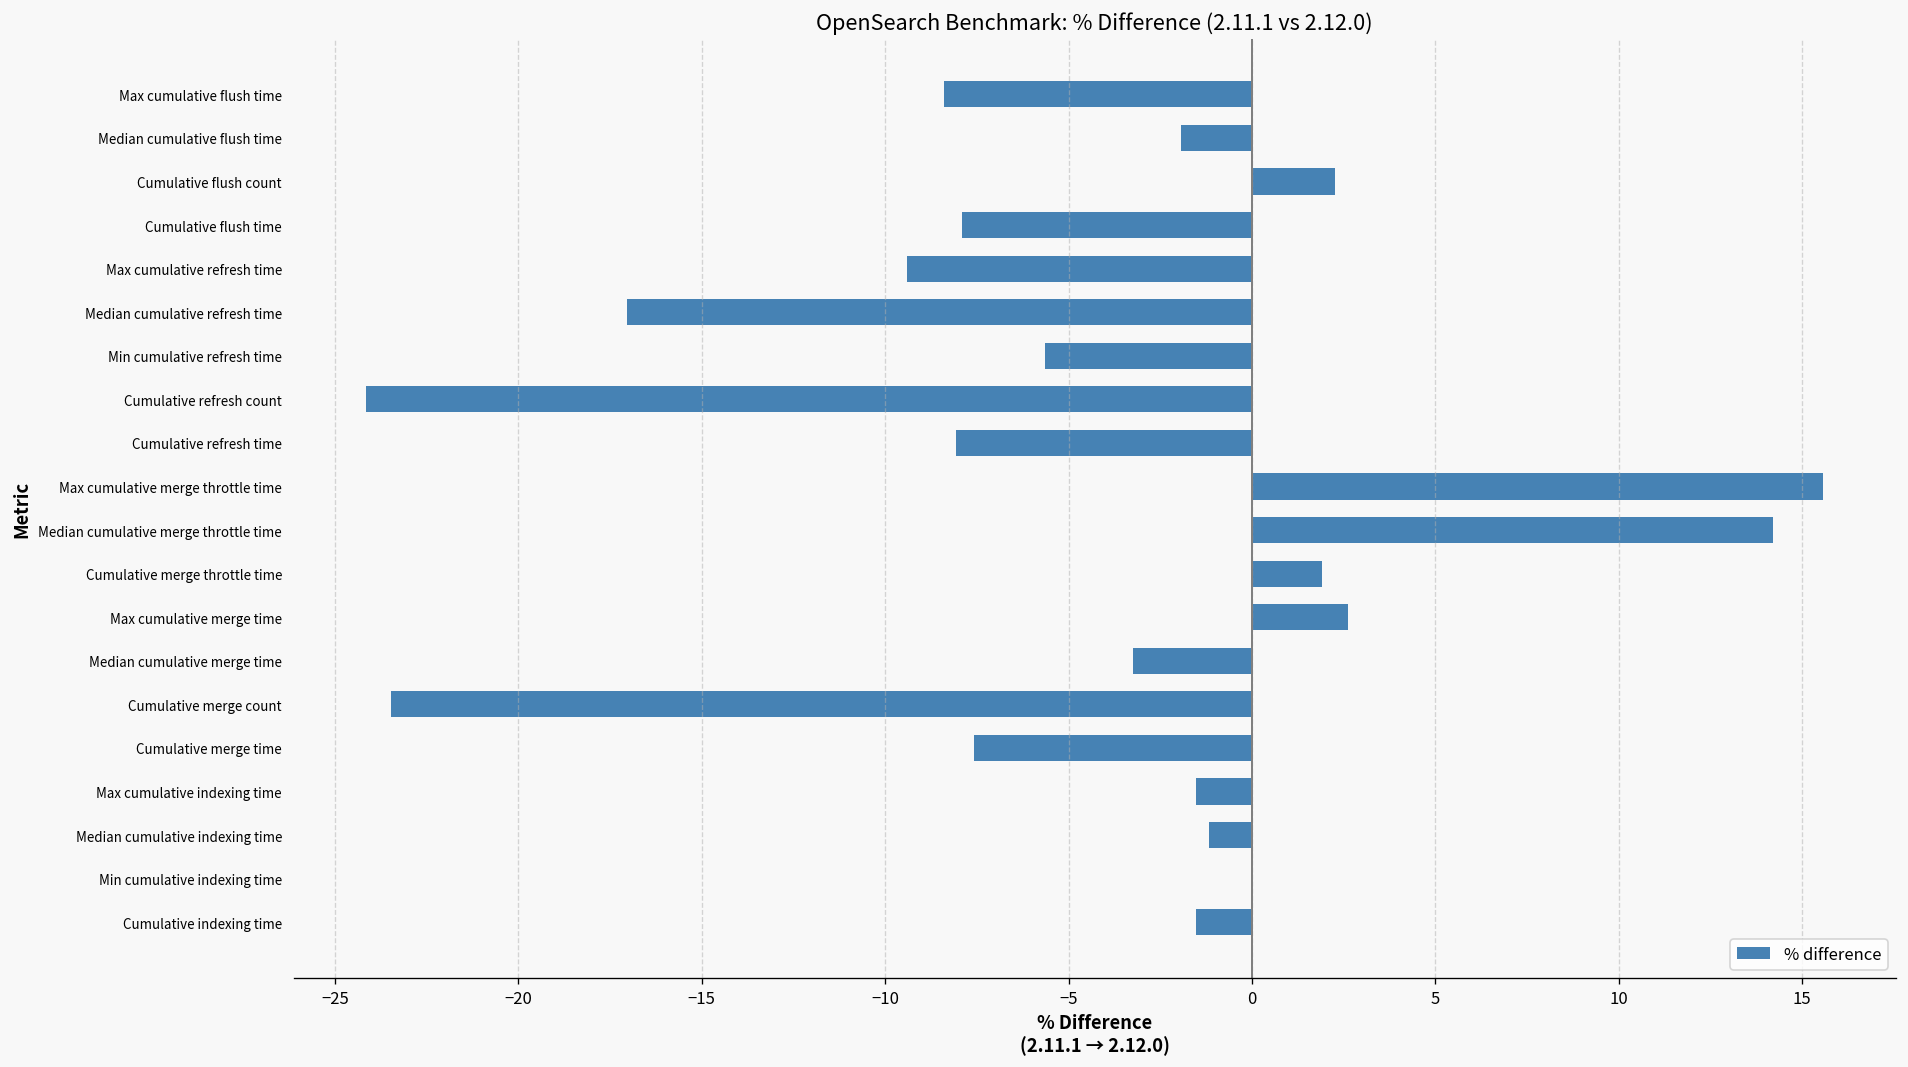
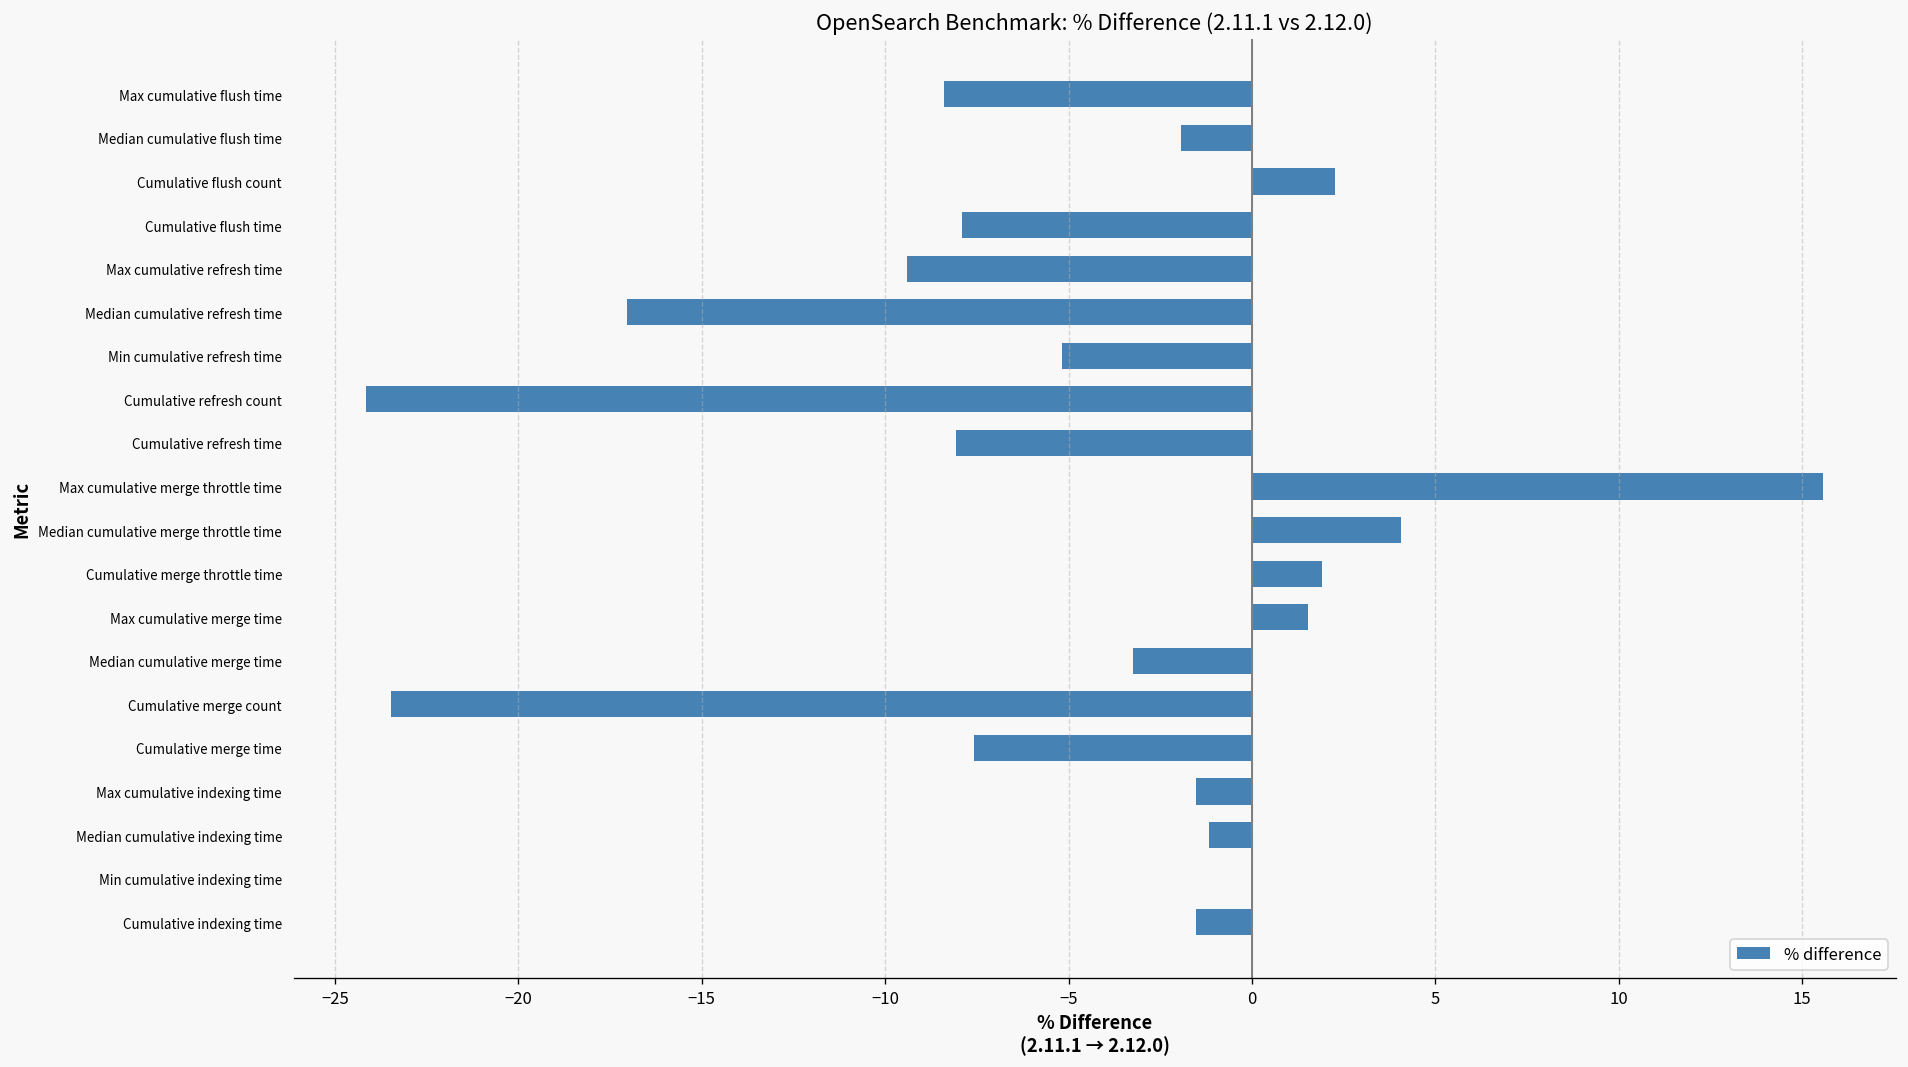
  {
    "Max cumulative flush time": -8.4,
    "Median cumulative flush time": -1.9,
    "Cumulative flush count": 2.3,
    "Cumulative flush time": -7.9,
    "Max cumulative refresh time": -9.4,
    "Median cumulative refresh time": -17.0,
-   "Min cumulative refresh time": -5.6,
+   "Min cumulative refresh time": -5.2,
    "Cumulative refresh count": -24.1,
    "Cumulative refresh time": -8.1,
    "Max cumulative merge throttle time": 15.6,
-   "Median cumulative merge throttle time": 14.2,
+   "Median cumulative merge throttle time": 4.1,
    "Cumulative merge throttle time": 1.9,
-   "Max cumulative merge time": 2.6,
+   "Max cumulative merge time": 1.5,
    "Median cumulative merge time": -3.3,
    "Cumulative merge count": -23.5,
    "Cumulative merge time": -7.6,
    "Max cumulative indexing time": -1.5,
    "Median cumulative indexing time": -1.2,
    "Min cumulative indexing time": 0.0,
    "Cumulative indexing time": -1.5
  }
